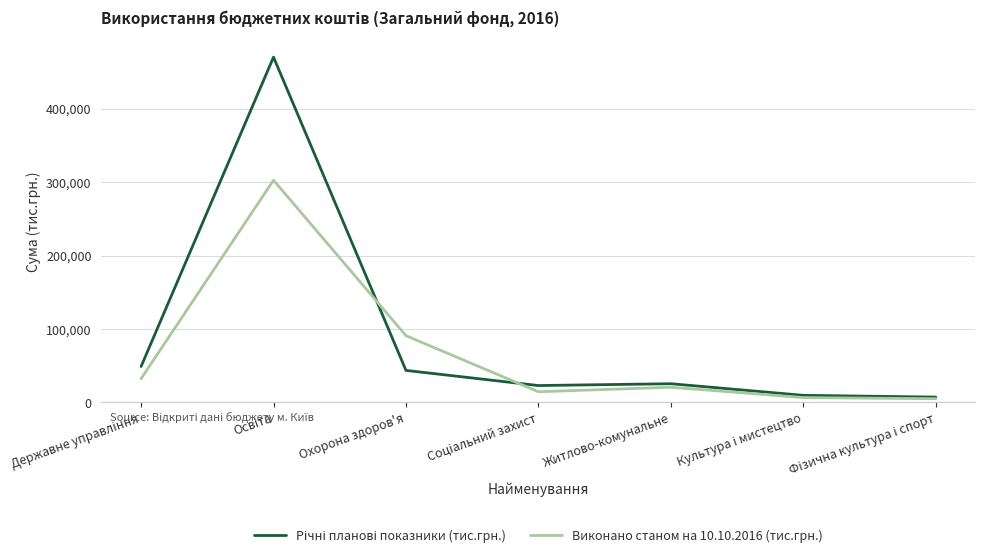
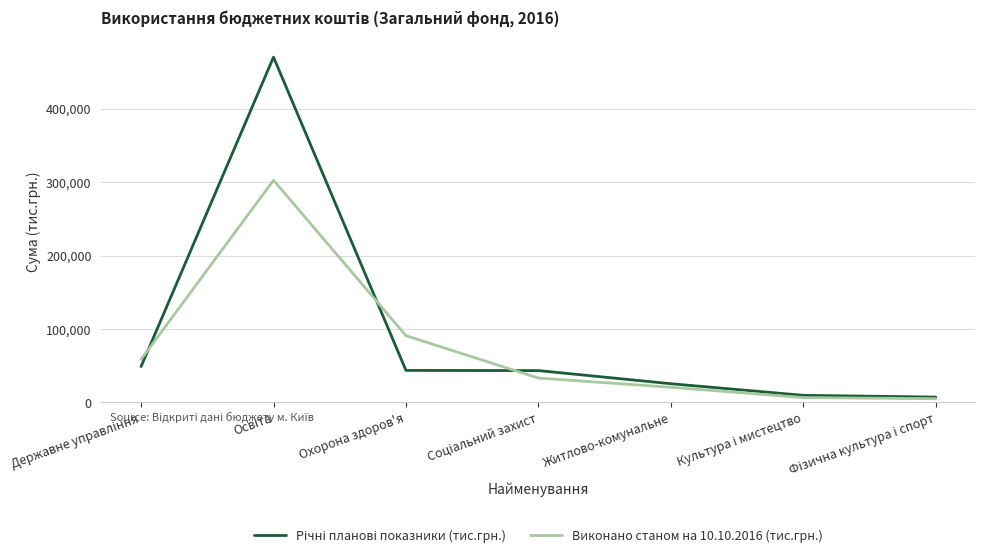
  {
    "Річні планові показники (тис.грн.)": {
      "Державне управління": "50,000",
      "Освіта": "470,000",
      "Охорона здоров'я": "40,000",
-     "Соціальний захист": "20,000",
+     "Соціальний захист": "40,000",
      "Житлово-комунальне": "30,000"
    },
    "Виконано станом на 10.10.2016 (тис.грн.)": {
-     "Державне управління": "30,000",
+     "Державне управління": "60,000",
      "Освіта": "300,000",
      "Охорона здоров'я": "90,000",
-     "Соціальний захист": "10,000",
+     "Соціальний захист": "30,000",
      "Житлово-комунальне": "20,000"
    }
  }
